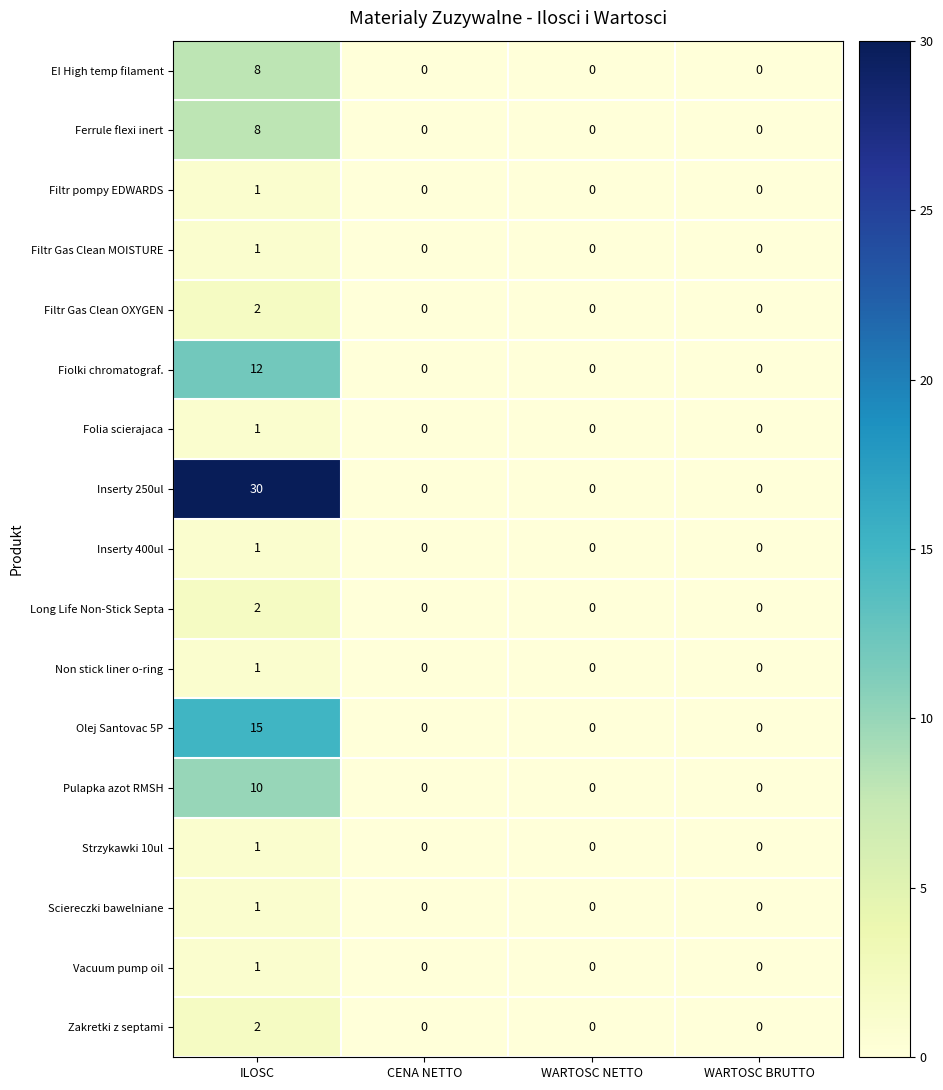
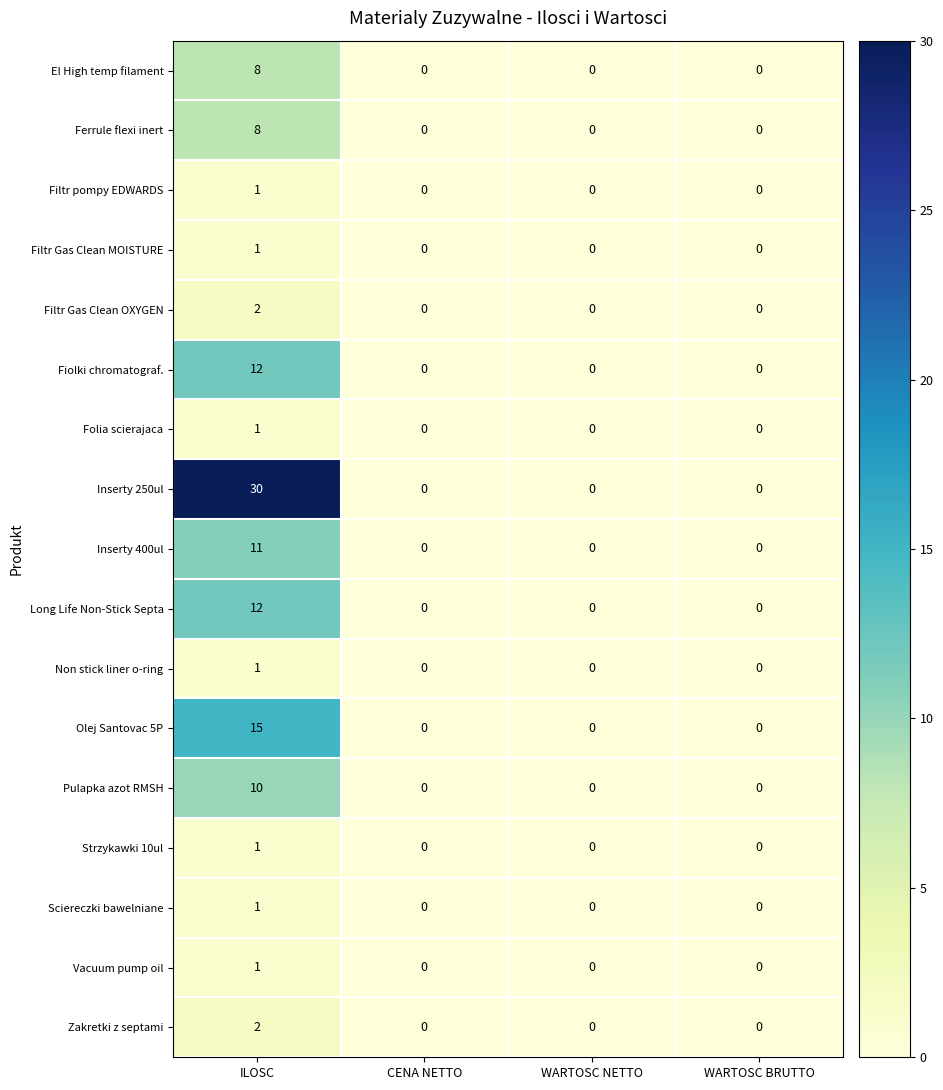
  {
    "EI High temp filament": {
      "ILOSC": 8,
      "CENA NETTO": 0,
      "WARTOSC NETTO": 0,
      "WARTOSC BRUTTO": 0
    },
    "Ferrule flexi inert": {
      "ILOSC": 8,
      "CENA NETTO": 0,
      "WARTOSC NETTO": 0,
      "WARTOSC BRUTTO": 0
    },
    "Filtr pompy EDWARDS": {
      "ILOSC": 1,
      "CENA NETTO": 0,
      "WARTOSC NETTO": 0,
      "WARTOSC BRUTTO": 0
    },
    "Filtr Gas Clean MOISTURE": {
      "ILOSC": 1,
      "CENA NETTO": 0,
      "WARTOSC NETTO": 0,
      "WARTOSC BRUTTO": 0
    },
    "Filtr Gas Clean OXYGEN": {
      "ILOSC": 2,
      "CENA NETTO": 0,
      "WARTOSC NETTO": 0,
      "WARTOSC BRUTTO": 0
    },
    "Fiolki chromatograf.": {
      "ILOSC": 12,
      "CENA NETTO": 0,
      "WARTOSC NETTO": 0,
      "WARTOSC BRUTTO": 0
    },
    "Folia scierajaca": {
      "ILOSC": 1,
      "CENA NETTO": 0,
      "WARTOSC NETTO": 0,
      "WARTOSC BRUTTO": 0
    },
    "Inserty 250ul": {
      "ILOSC": 30,
      "CENA NETTO": 0,
      "WARTOSC NETTO": 0,
      "WARTOSC BRUTTO": 0
    },
    "Inserty 400ul": {
-     "ILOSC": 1,
+     "ILOSC": 11,
      "CENA NETTO": 0,
      "WARTOSC NETTO": 0,
      "WARTOSC BRUTTO": 0
    },
    "Long Life Non-Stick Septa": {
-     "ILOSC": 2,
+     "ILOSC": 12,
      "CENA NETTO": 0,
      "WARTOSC NETTO": 0,
      "WARTOSC BRUTTO": 0
    },
    "Non stick liner o-ring": {
      "ILOSC": 1,
      "CENA NETTO": 0,
      "WARTOSC NETTO": 0,
      "WARTOSC BRUTTO": 0
    },
    "Olej Santovac 5P": {
      "ILOSC": 15,
      "CENA NETTO": 0,
      "WARTOSC NETTO": 0,
      "WARTOSC BRUTTO": 0
    },
    "Pulapka azot RMSH": {
      "ILOSC": 10,
      "CENA NETTO": 0,
      "WARTOSC NETTO": 0,
      "WARTOSC BRUTTO": 0
    },
    "Strzykawki 10ul": {
      "ILOSC": 1,
      "CENA NETTO": 0,
      "WARTOSC NETTO": 0,
      "WARTOSC BRUTTO": 0
    },
    "Sciereczki bawelniane": {
      "ILOSC": 1,
      "CENA NETTO": 0,
      "WARTOSC NETTO": 0,
      "WARTOSC BRUTTO": 0
    },
    "Vacuum pump oil": {
      "ILOSC": 1,
      "CENA NETTO": 0,
      "WARTOSC NETTO": 0,
      "WARTOSC BRUTTO": 0
    },
    "Zakretki z septami": {
      "ILOSC": 2,
      "CENA NETTO": 0,
      "WARTOSC NETTO": 0,
      "WARTOSC BRUTTO": 0
    }
  }
